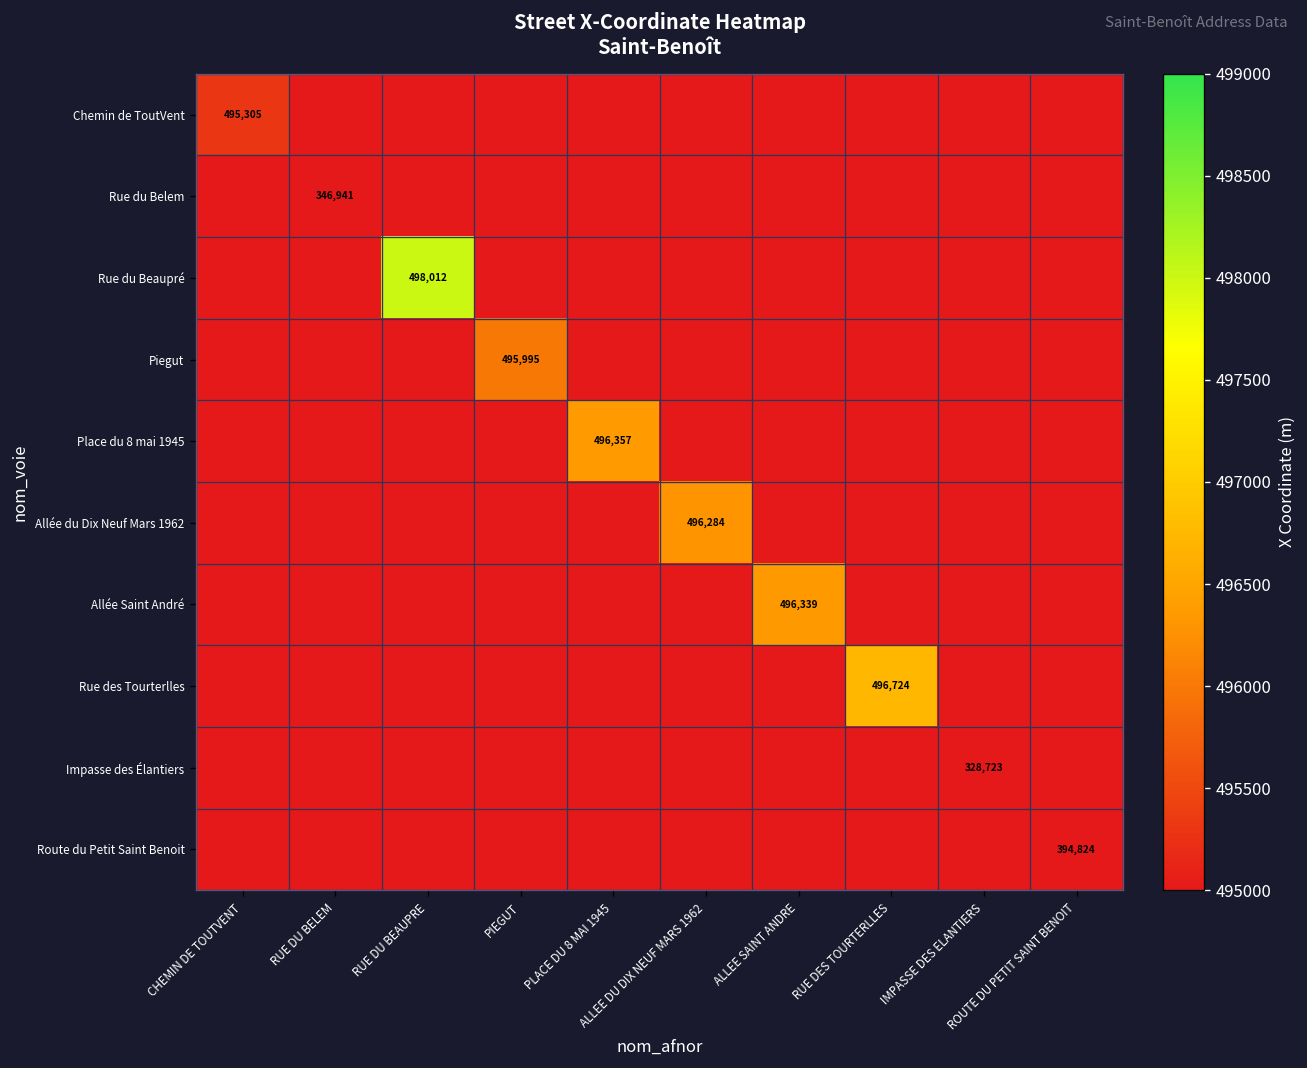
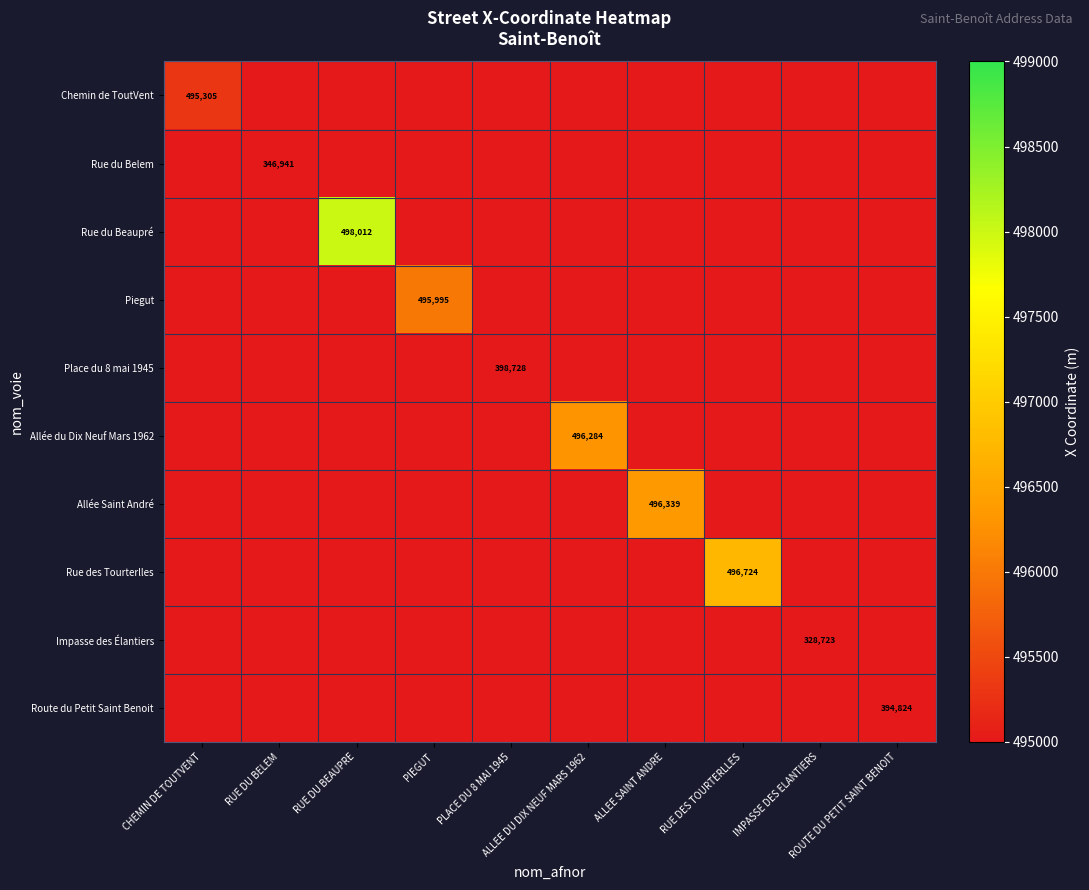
  {
    "Chemin de ToutVent": {
      "CHEMIN DE TOUTVENT": "495,305"
    },
    "Rue du Belem": {
      "RUE DU BELEM": "346,941"
    },
    "Rue du Beaupré": {
      "RUE DU BEAUPRE": "498,012"
    },
    "Piegut": {
      "PIEGUT": "495,995"
    },
    "Place du 8 mai 1945": {
-     "PLACE DU 8 MAI 1945": "496,357"
+     "PLACE DU 8 MAI 1945": "398,728"
    },
    "Allée du Dix Neuf Mars 1962": {
      "ALLEE DU DIX NEUF MARS 1962": "496,284"
    },
    "Allée Saint André": {
      "ALLEE SAINT ANDRE": "496,339"
    },
    "Rue des Tourterlles": {
      "RUE DES TOURTERLLES": "496,724"
    },
    "Impasse des Élantiers": {
      "IMPASSE DES ELANTIERS": "328,723"
    },
    "Route du Petit Saint Benoit": {
      "ROUTE DU PETIT SAINT BENOIT": "394,824"
    }
  }
